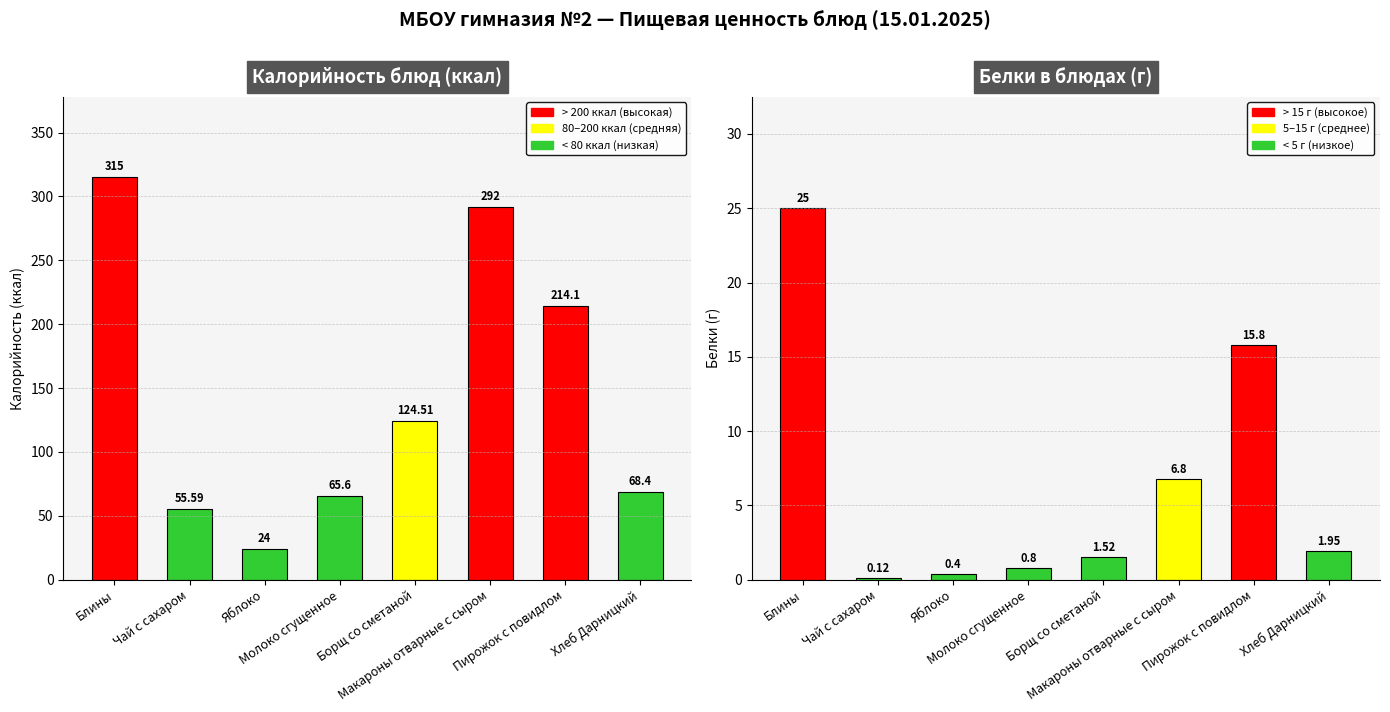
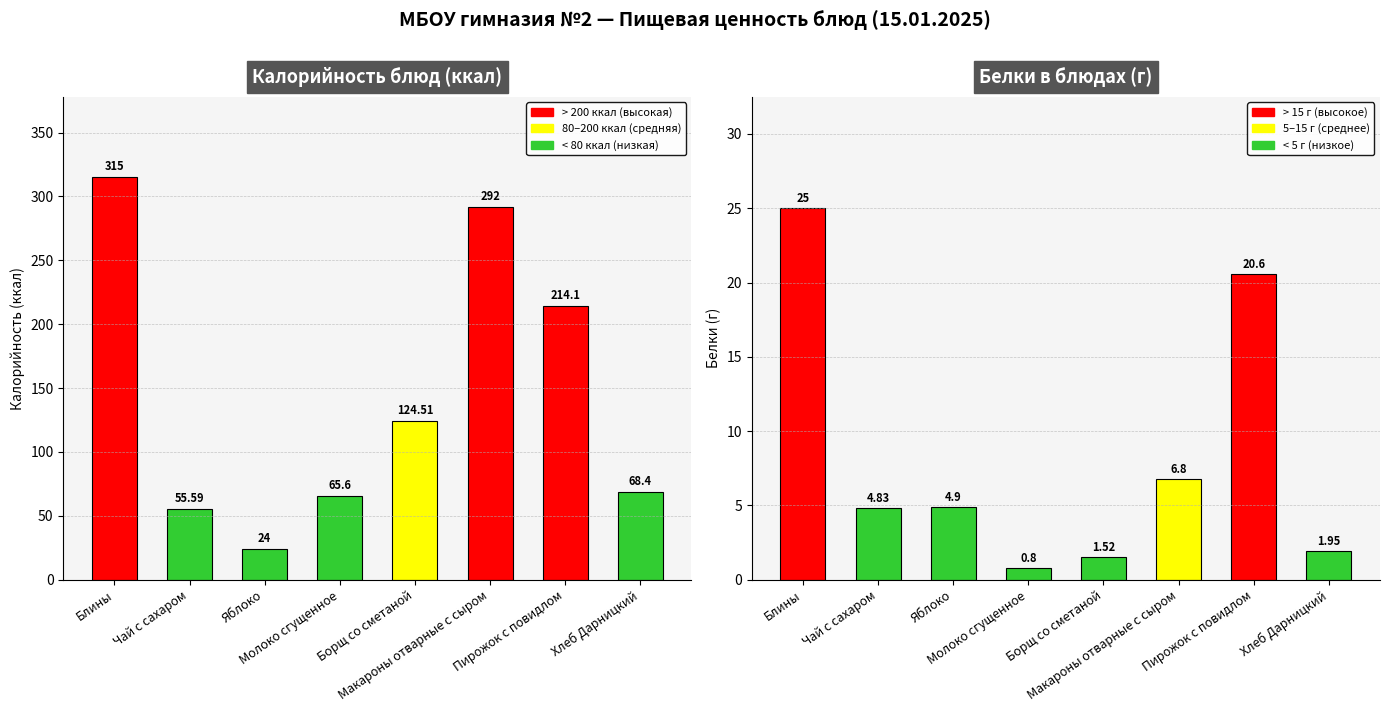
  {
    "Калорийность блюд (ккал)": {
      "Блины": 315,
      "Чай с сахаром": 55.59,
      "Яблоко": 24,
      "Молоко сгущенное": 65.6,
      "Борщ со сметаной": 124.51,
      "Макароны отварные с сыром": 292,
      "Пирожок с повидлом": 214.1,
      "Хлеб Дарницкий": 68.4
    },
    "Белки в блюдах (г)": {
      "Блины": 25,
-     "Чай с сахаром": 0.12,
-     "Яблоко": 0.4,
+     "Чай с сахаром": 4.83,
+     "Яблоко": 4.9,
      "Молоко сгущенное": 0.8,
      "Борщ со сметаной": 1.52,
      "Макароны отварные с сыром": 6.8,
-     "Пирожок с повидлом": 15.8,
+     "Пирожок с повидлом": 20.6,
      "Хлеб Дарницкий": 1.95
    }
  }
